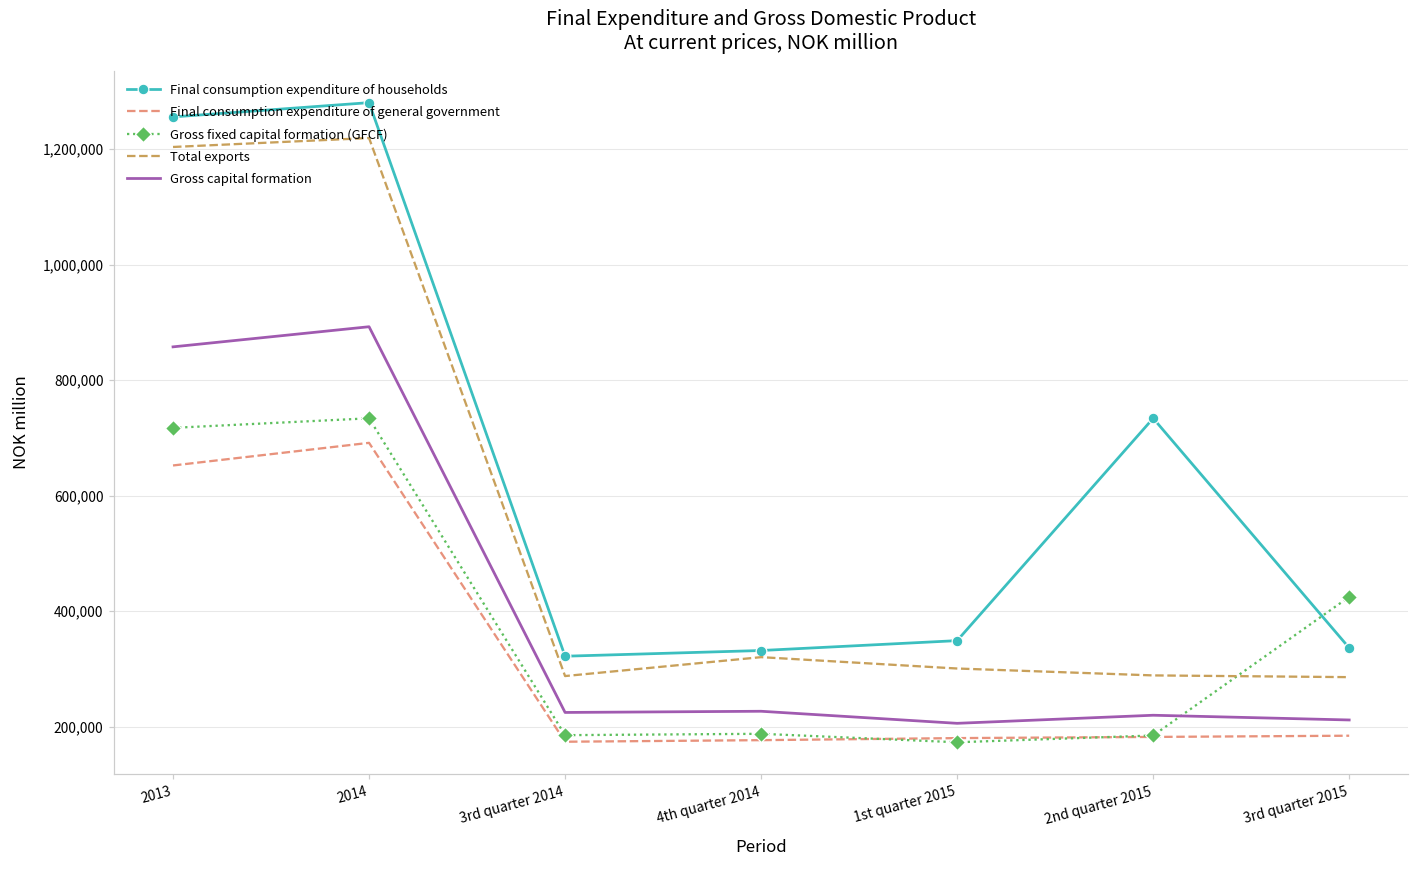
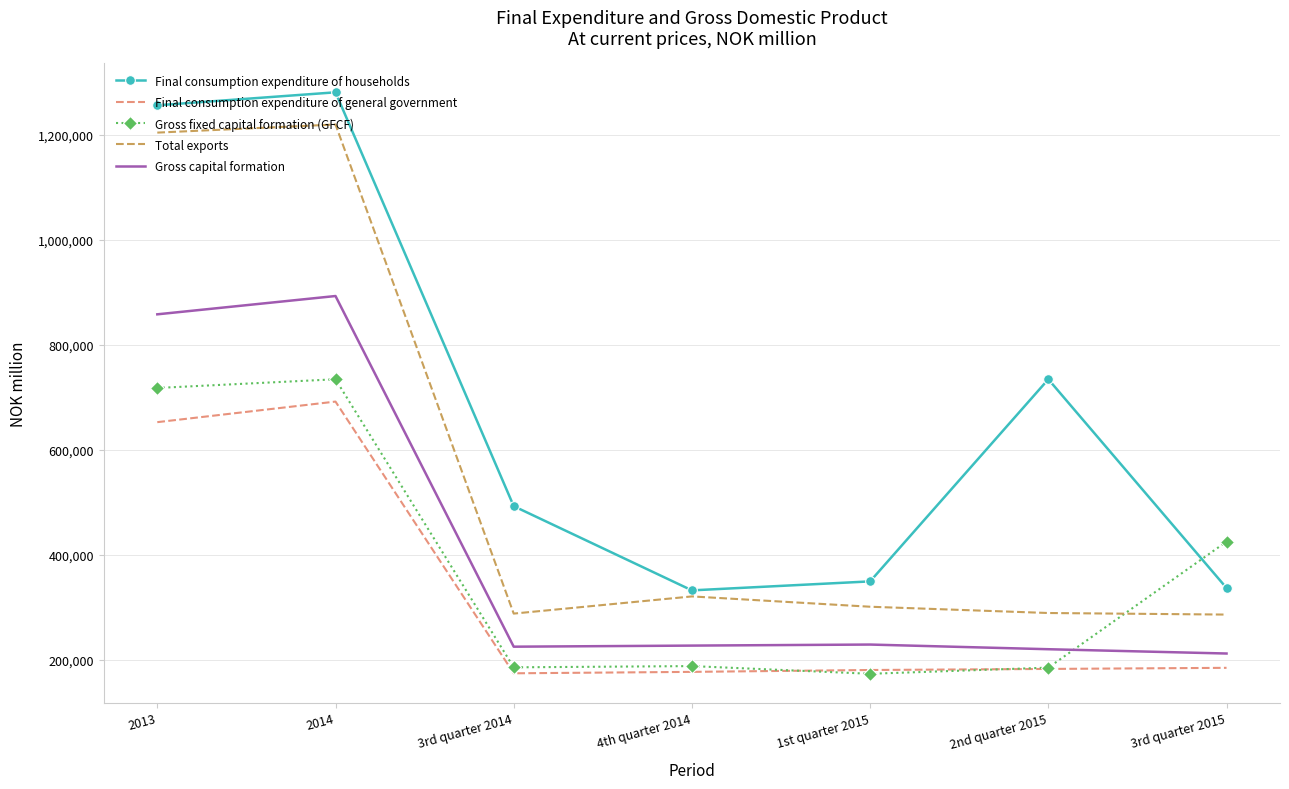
  {
    "Final consumption expenditure of households": {
      "2013": "1,260,000",
      "2014": "1,280,000",
-     "3rd quarter 2014": "320,000",
+     "3rd quarter 2014": "490,000",
      "4th quarter 2014": "330,000",
      "1st quarter 2015": "350,000",
      "2nd quarter 2015": "730,000",
      "3rd quarter 2015": "340,000"
    },
    "Gross fixed capital formation (GFCF)": {
      "2013": "720,000",
      "2014": "730,000",
      "3rd quarter 2014": "190,000",
      "4th quarter 2014": "190,000",
      "1st quarter 2015": "170,000",
      "3rd quarter 2015": "420,000"
    },
    "Gross capital formation": {
      "2013": "860,000",
      "2014": "890,000",
      "3rd quarter 2014": "220,000",
      "4th quarter 2014": "230,000",
-     "1st quarter 2015": "210,000",
+     "1st quarter 2015": "230,000",
      "2nd quarter 2015": "220,000",
      "3rd quarter 2015": "210,000"
    }
  }
